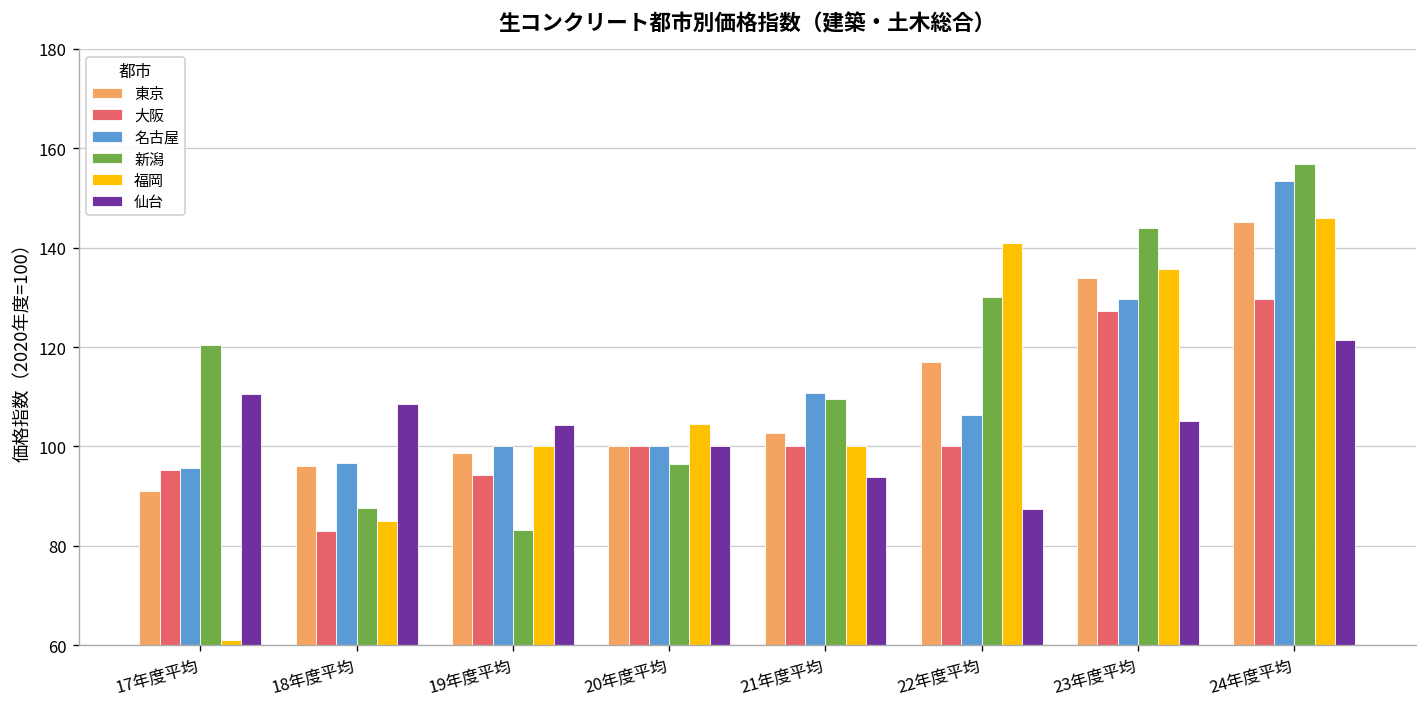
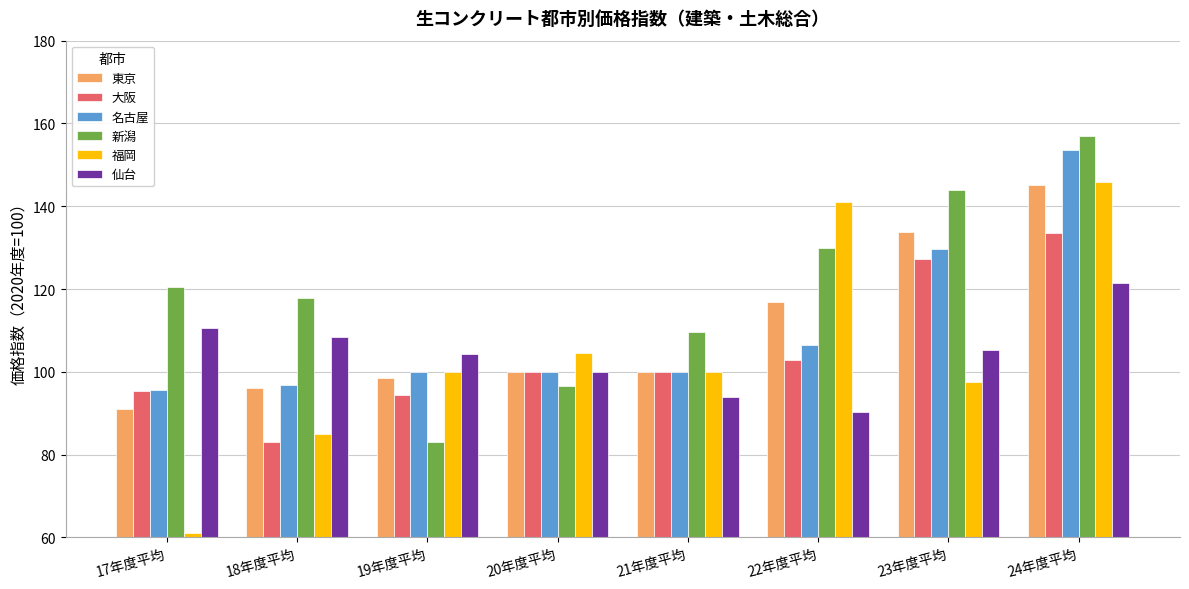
  {
    "東京": {
      "17年度平均": 91,
      "18年度平均": 96,
      "19年度平均": 99,
      "20年度平均": 100,
-     "21年度平均": 103,
+     "21年度平均": 100,
      "22年度平均": 117,
      "23年度平均": 134,
      "24年度平均": 145
    },
    "大阪": {
      "17年度平均": 95,
      "18年度平均": 83,
      "19年度平均": 94,
      "20年度平均": 100,
      "21年度平均": 100,
-     "22年度平均": 100,
+     "22年度平均": 103,
      "23年度平均": 127,
-     "24年度平均": 130
+     "24年度平均": 134
    },
    "名古屋": {
      "17年度平均": 96,
      "18年度平均": 97,
      "19年度平均": 100,
      "20年度平均": 100,
-     "21年度平均": 111,
+     "21年度平均": 100,
      "22年度平均": 106,
      "23年度平均": 130,
      "24年度平均": 154
    },
    "新潟": {
      "17年度平均": 121,
-     "18年度平均": 88,
+     "18年度平均": 118,
      "19年度平均": 83,
      "20年度平均": 97,
      "21年度平均": 110,
      "22年度平均": 130,
      "23年度平均": 144,
      "24年度平均": 157
    },
    "福岡": {
      "17年度平均": 61,
      "18年度平均": 85,
      "19年度平均": 100,
      "20年度平均": 105,
      "21年度平均": 100,
      "22年度平均": 141,
-     "23年度平均": 136,
+     "23年度平均": 98,
      "24年度平均": 146
    },
    "仙台": {
      "17年度平均": 111,
      "18年度平均": 109,
      "19年度平均": 104,
      "20年度平均": 100,
      "21年度平均": 94,
-     "22年度平均": 87,
+     "22年度平均": 90,
      "23年度平均": 105,
      "24年度平均": 122
    }
  }
